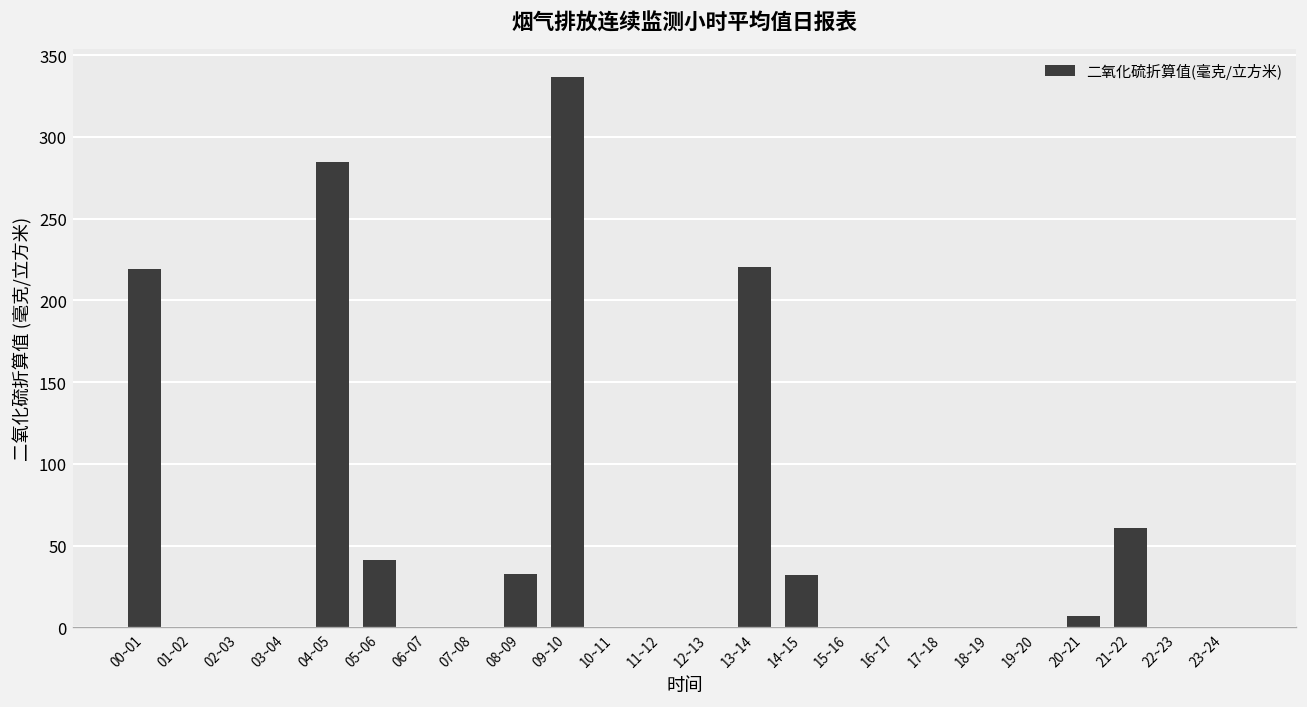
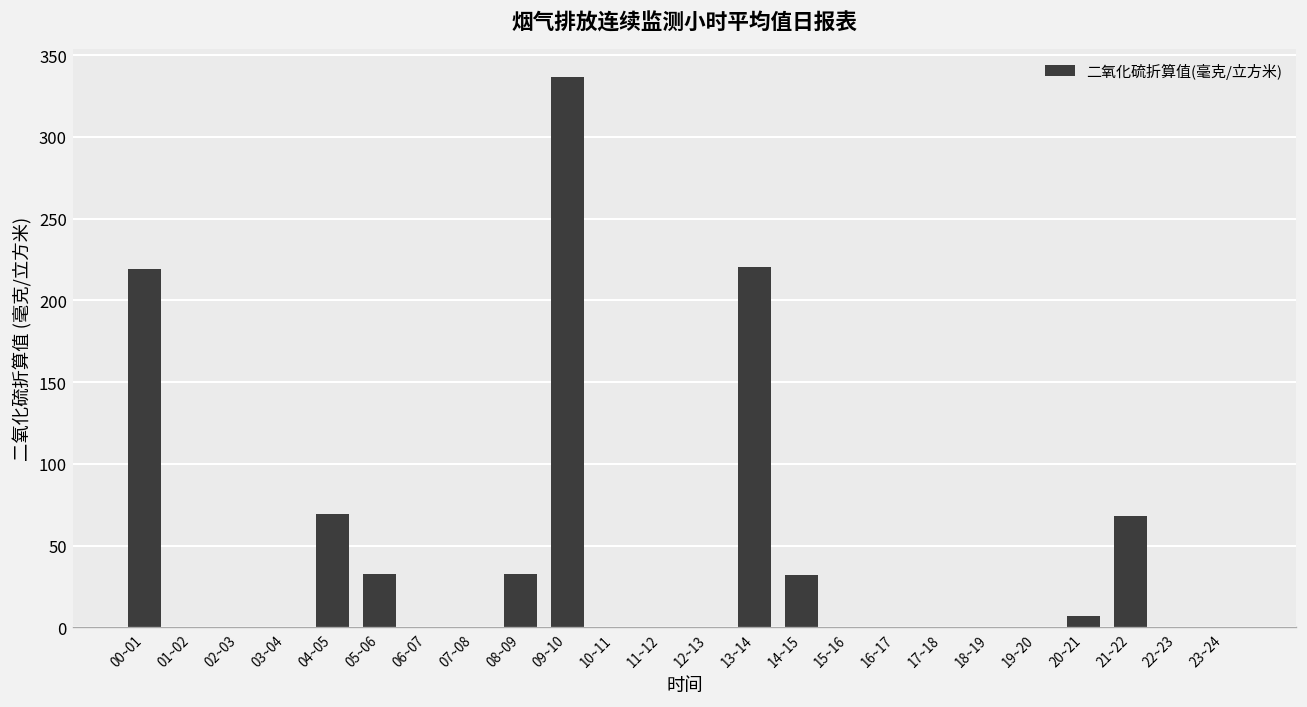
  {
    "00~01": 219,
    "01~02": 0,
    "02~03": 0,
    "03~04": 0,
-   "04~05": 285,
-   "05~06": 41,
+   "04~05": 70,
+   "05~06": 33,
    "06~07": 0,
    "07~08": 0,
    "08~09": 33,
    "09~10": 337,
    "10~11": 0,
    "11~12": 0,
    "13~14": 221,
    "14~15": 32,
    "15~16": 0,
    "16~17": 0,
    "17~18": 0,
    "18~19": 0,
    "19~20": 0,
    "20~21": 7,
-   "21~22": 61,
+   "21~22": 68,
    "22~23": 0,
    "23~24": 0
  }
